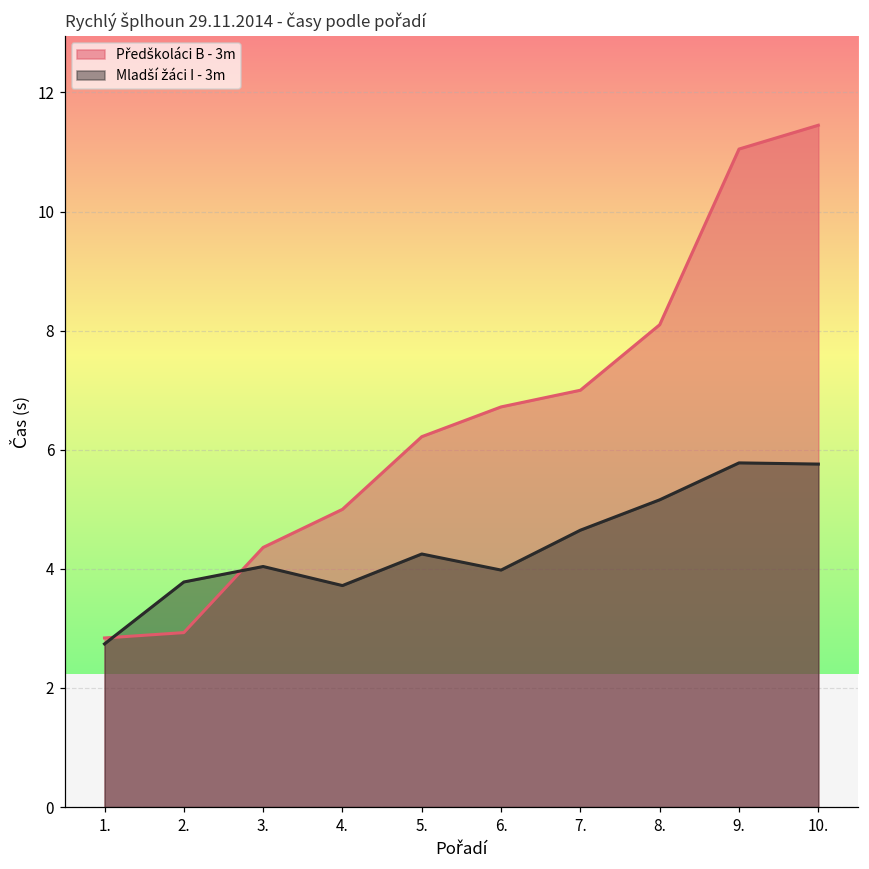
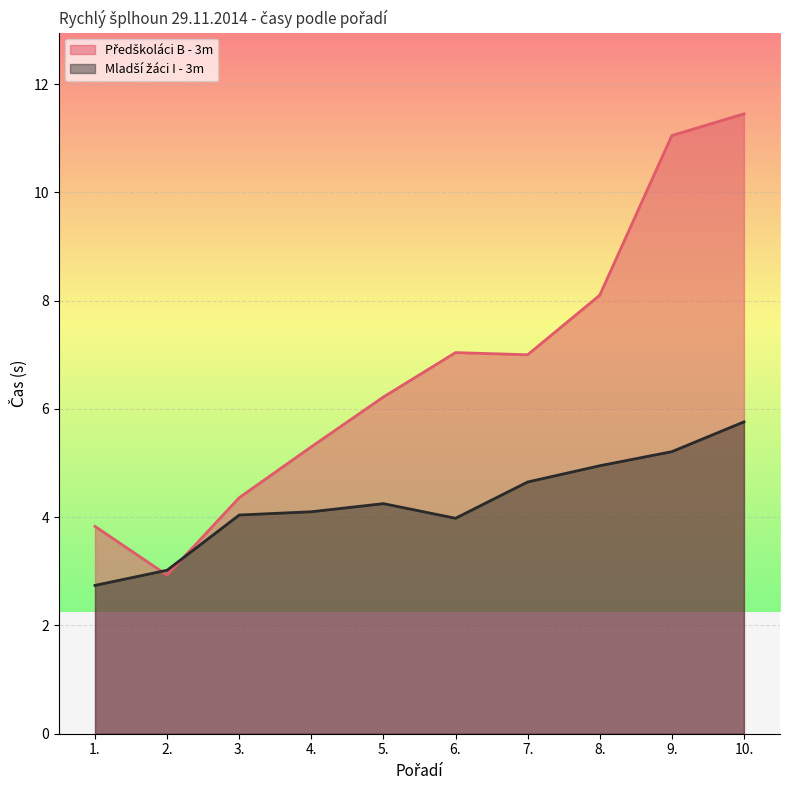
  {
    "Předškoláci B - 3m": {
-     "1.": 2.8,
+     "1.": 3.8,
      "2.": 2.9,
      "3.": 4.4,
-     "4.": 5.0,
+     "4.": 5.3,
      "5.": 6.2,
-     "6.": 6.7,
+     "6.": 7.0,
      "7.": 7.0,
      "8.": 8.1,
      "9.": 11.1,
      "10.": 11.5
    },
    "Mladší žáci I - 3m": {
      "1.": 2.7,
-     "2.": 3.8,
+     "2.": 3.0,
      "3.": 4.0,
-     "4.": 3.7,
+     "4.": 4.1,
      "5.": 4.3,
      "6.": 4.0,
      "7.": 4.7,
-     "8.": 5.2,
-     "9.": 5.8,
+     "8.": 5.0,
+     "9.": 5.2,
      "10.": 5.8
    }
  }
